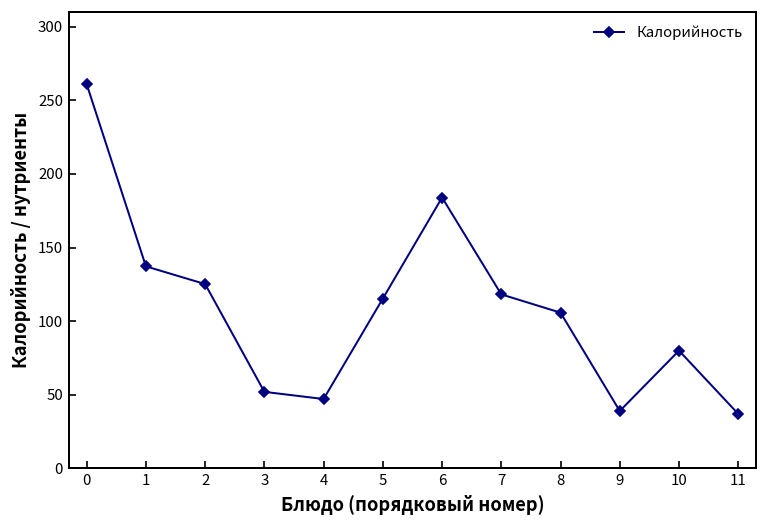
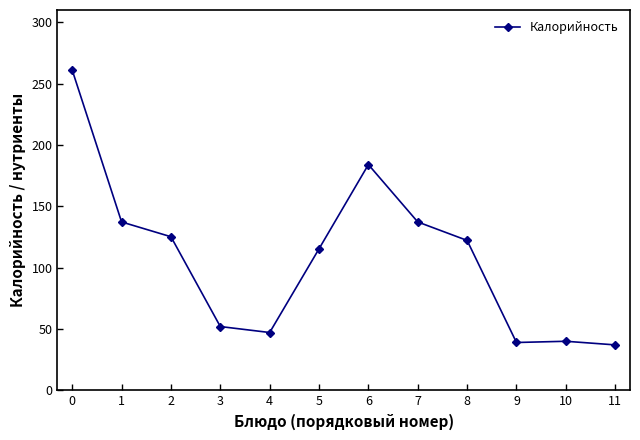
  {
    "0": 261,
    "1": 137,
    "2": 125,
    "3": 52,
    "4": 47,
    "5": 115,
    "6": 184,
-   "7": 118,
-   "8": 106,
+   "7": 137,
+   "8": 122,
    "9": 39,
-   "10": 80,
+   "10": 40,
    "11": 37
  }
